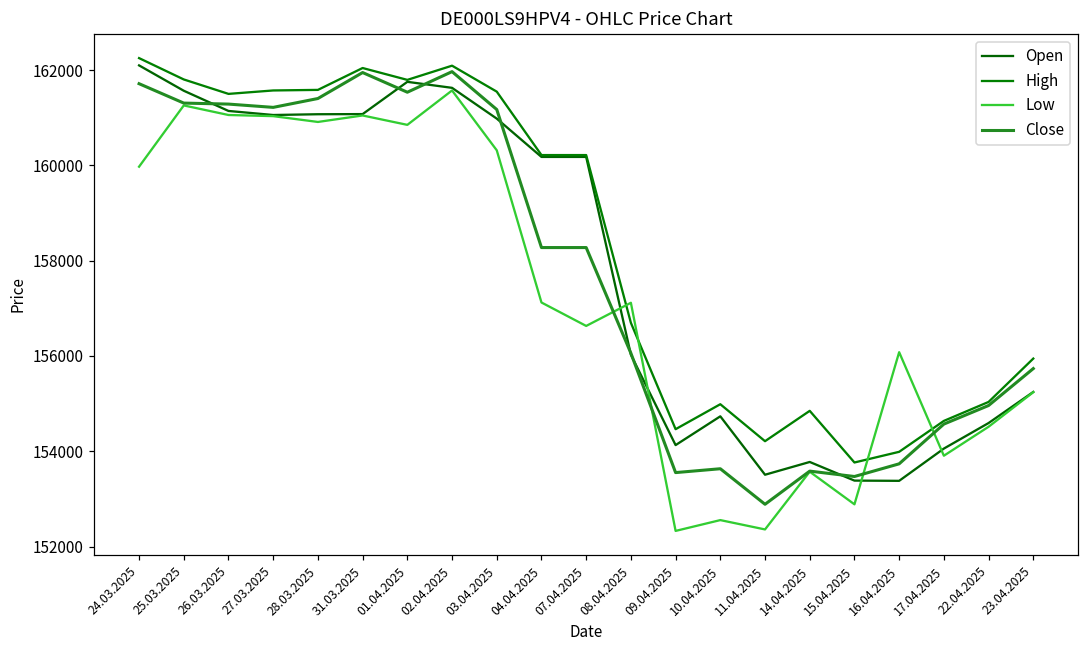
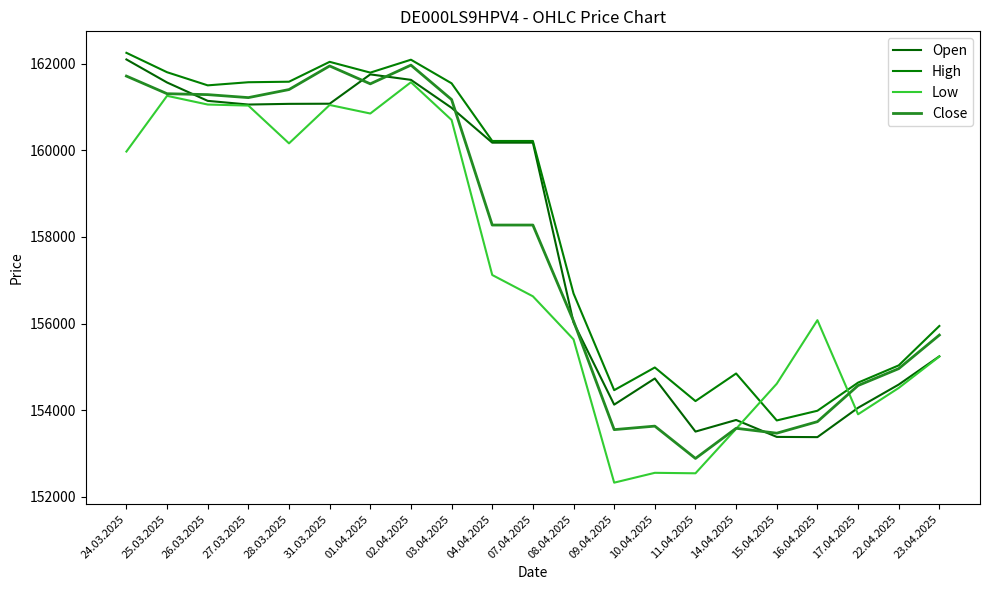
  {
    "Low": {
      "24.03.2025": 160000,
      "26.03.2025": 161100,
-     "28.03.2025": 160900,
+     "28.03.2025": 160200,
      "01.04.2025": 160900,
-     "03.04.2025": 160300,
+     "03.04.2025": 160700,
      "04.04.2025": 157100,
      "07.04.2025": 156600,
-     "08.04.2025": 157100,
+     "08.04.2025": 155600,
      "09.04.2025": 152300,
      "10.04.2025": 152600,
-     "11.04.2025": 152400,
-     "15.04.2025": 152900,
+     "11.04.2025": 152500,
+     "15.04.2025": 154600,
      "16.04.2025": 156100,
      "17.04.2025": 153900,
      "22.04.2025": 154500
    }
  }
